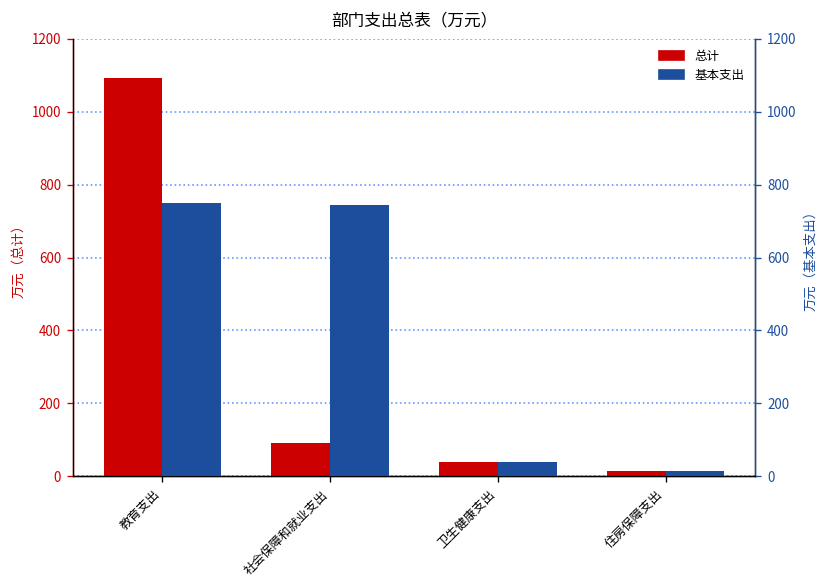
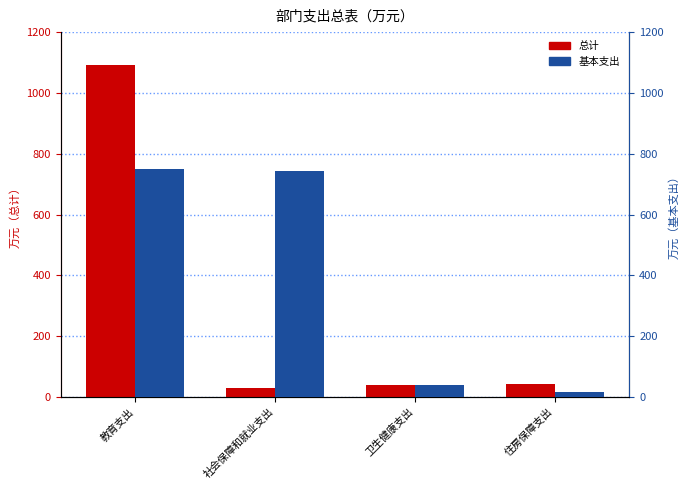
  {
    "总计": {
      "教育支出": 1090,
-     "社会保障和就业支出": 90,
+     "社会保障和就业支出": 30,
      "卫生健康支出": 40,
-     "住房保障支出": 20
+     "住房保障支出": 40
    },
    "基本支出": {
      "教育支出": 750,
      "社会保障和就业支出": 740,
      "卫生健康支出": 40,
      "住房保障支出": 20
    }
  }
